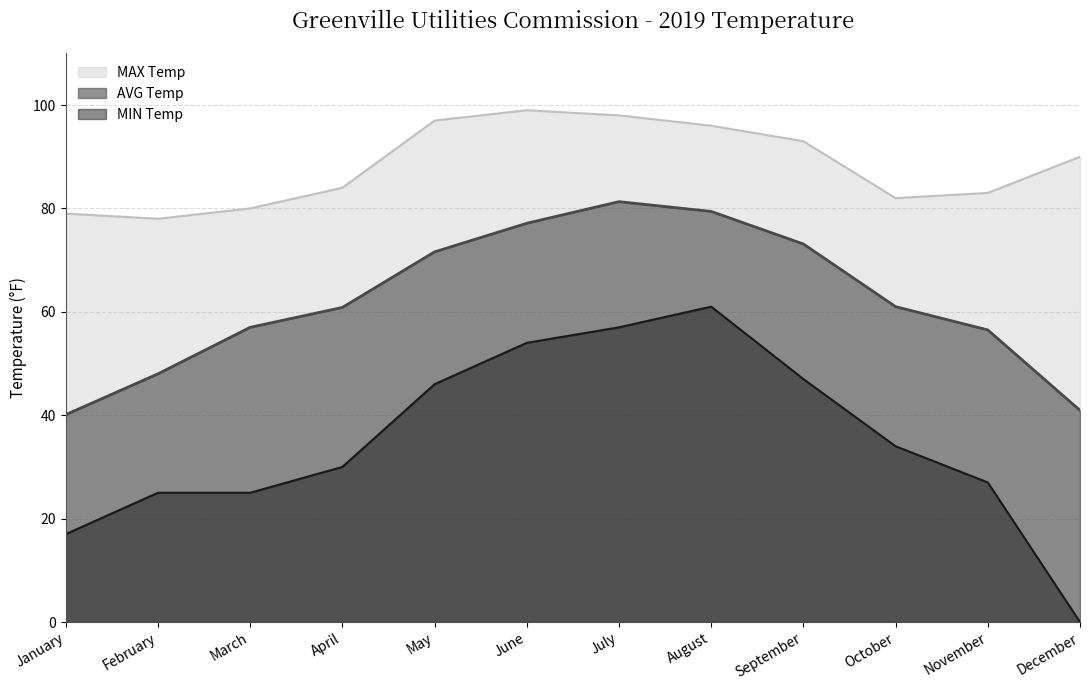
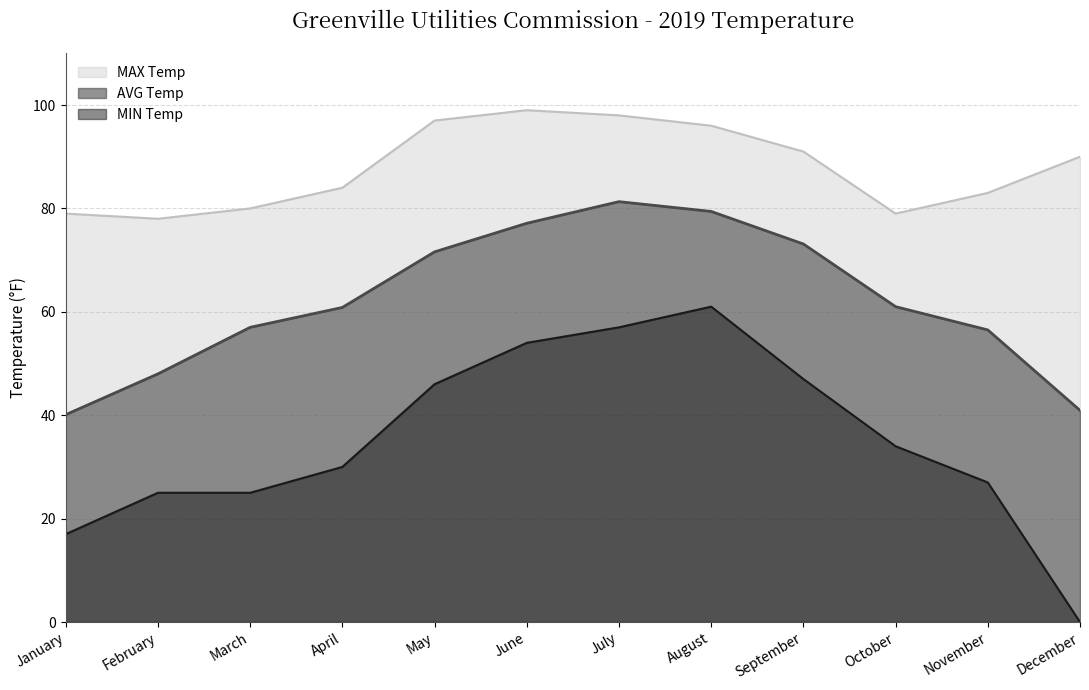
  {
    "MAX Temp": {
      "January": 79,
      "February": 78,
      "March": 80,
      "April": 84,
      "May": 97,
      "June": 99,
      "July": 98,
      "August": 96,
-     "September": 93,
-     "October": 82,
+     "September": 91,
+     "October": 79,
      "November": 83,
      "December": 90
    }
  }
